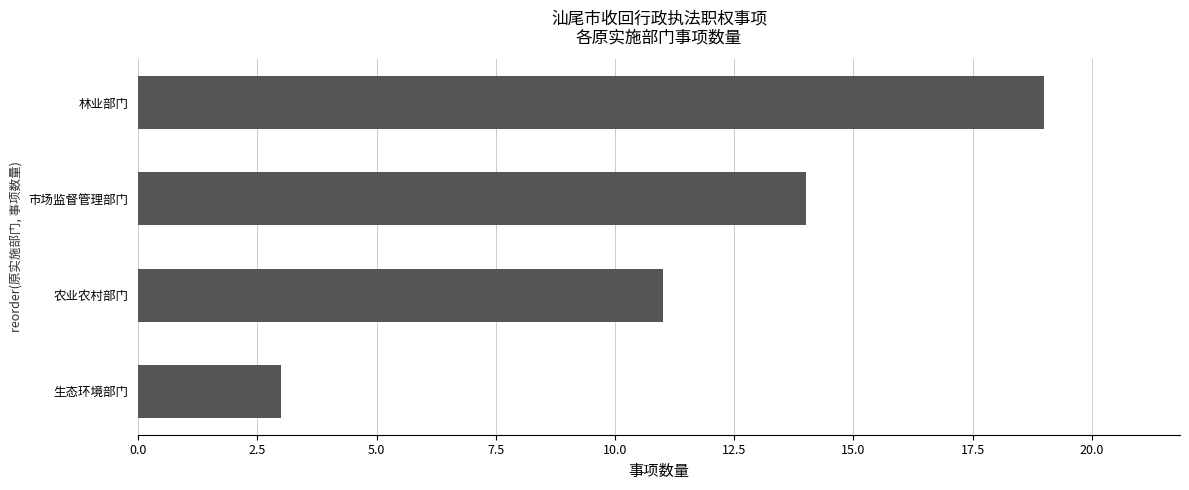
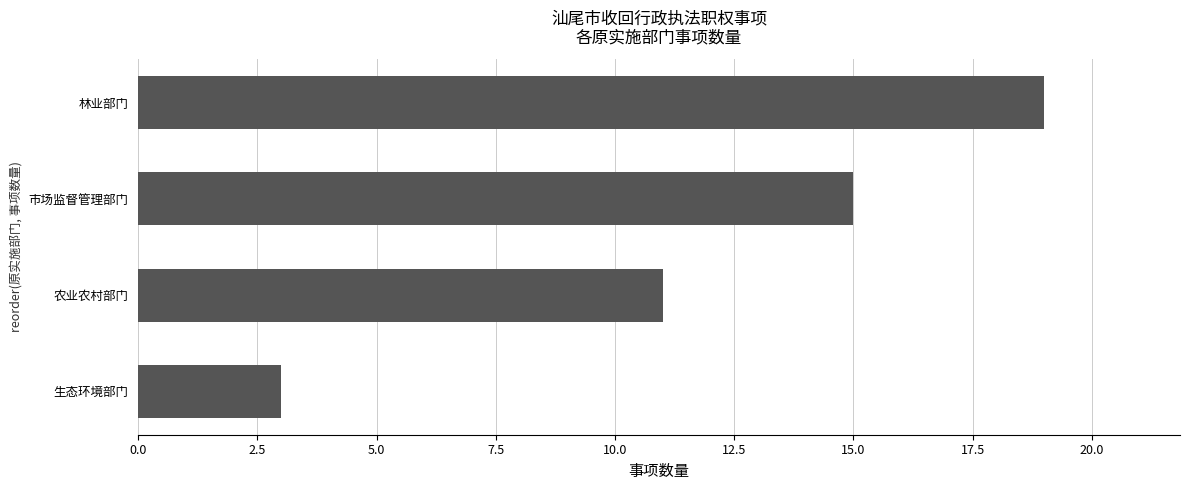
  {
    "林业部门": 19,
-   "市场监督管理部门": 14,
+   "市场监督管理部门": 15,
    "农业农村部门": 11,
    "生态环境部门": 3
  }
